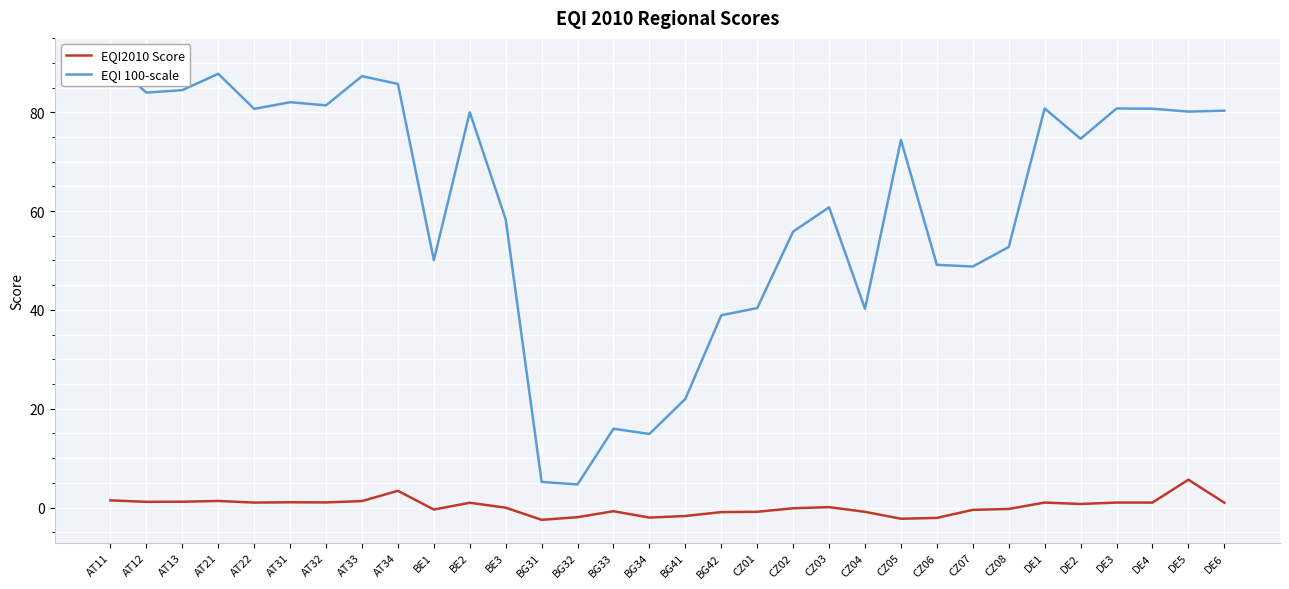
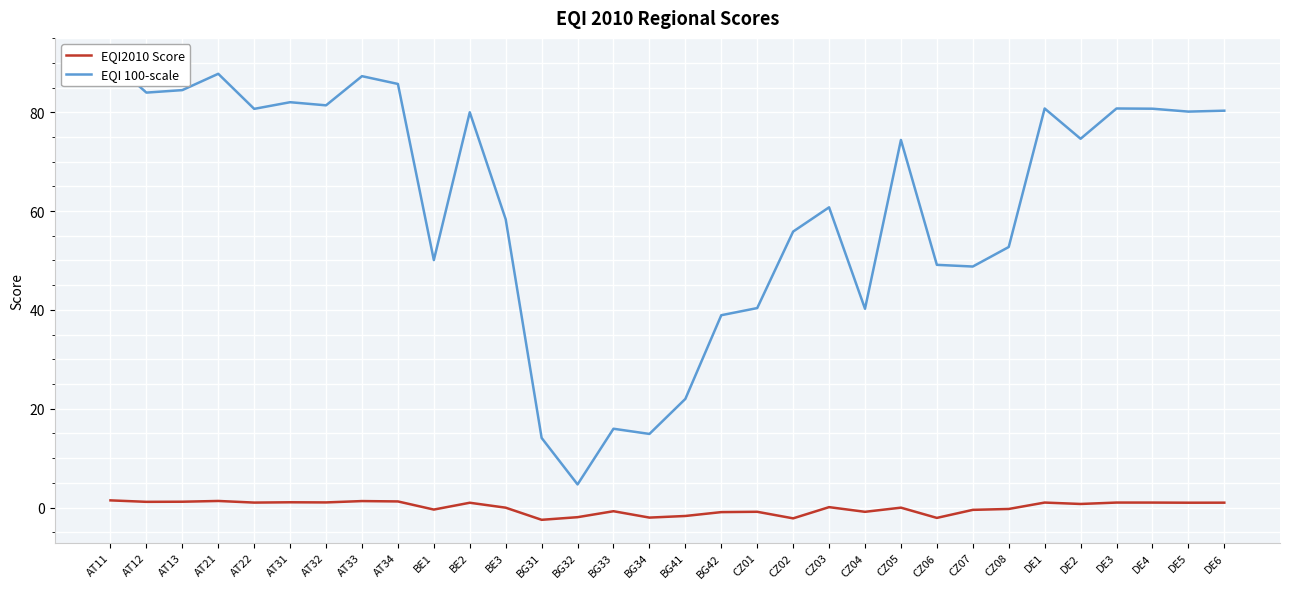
  {
    "EQI2010 Score": {
      "AT11": 1,
      "AT12": 1,
      "AT13": 1,
      "AT21": 1,
      "AT22": 1,
      "AT31": 1,
      "AT32": 1,
      "AT33": 1,
-     "AT34": 3,
+     "AT34": 1,
      "BE1": 0,
      "BE2": 1,
      "BE3": 0,
      "BG31": -2,
      "BG32": -2,
      "BG33": -1,
      "BG34": -2,
      "BG41": -2,
      "BG42": -1,
      "CZ01": -1,
-     "CZ02": 0,
+     "CZ02": -2,
      "CZ03": 0,
      "CZ04": -1,
-     "CZ05": -2,
+     "CZ05": 0,
      "CZ06": -2,
      "CZ07": 0,
      "CZ08": 0,
      "DE1": 1,
      "DE2": 1,
      "DE3": 1,
      "DE4": 1,
-     "DE5": 6,
+     "DE5": 1,
      "DE6": 1
    },
    "EQI 100-scale": {
      "AT12": 84,
      "AT13": 84,
      "AT21": 88,
      "AT22": 81,
      "AT31": 82,
      "AT32": 81,
      "AT33": 87,
      "AT34": 86,
      "BE1": 50,
      "BE2": 80,
      "BE3": 58,
-     "BG31": 5,
+     "BG31": 14,
      "BG32": 5,
      "BG33": 16,
      "BG34": 15,
      "BG41": 22,
      "BG42": 39,
      "CZ01": 40,
      "CZ02": 56,
      "CZ03": 61,
      "CZ04": 40,
      "CZ05": 74,
      "CZ06": 49,
      "CZ07": 49,
      "CZ08": 53,
      "DE1": 81,
      "DE2": 75,
      "DE3": 81,
      "DE4": 81,
      "DE5": 80,
      "DE6": 80
    }
  }
